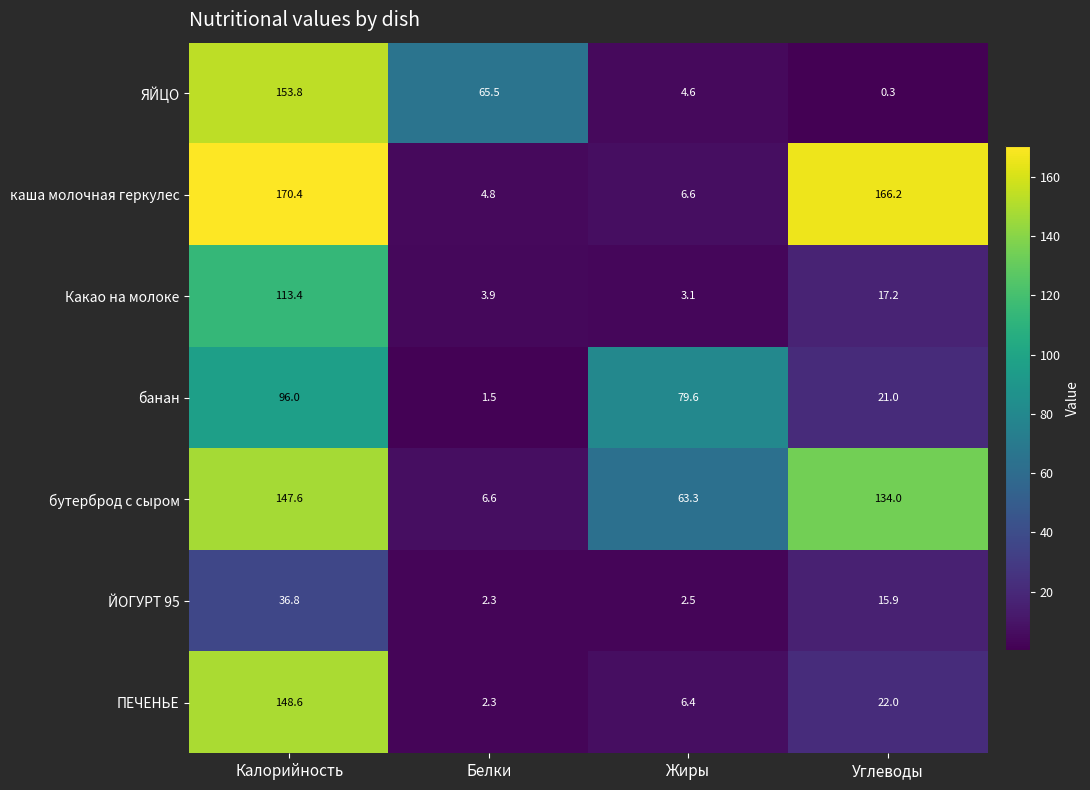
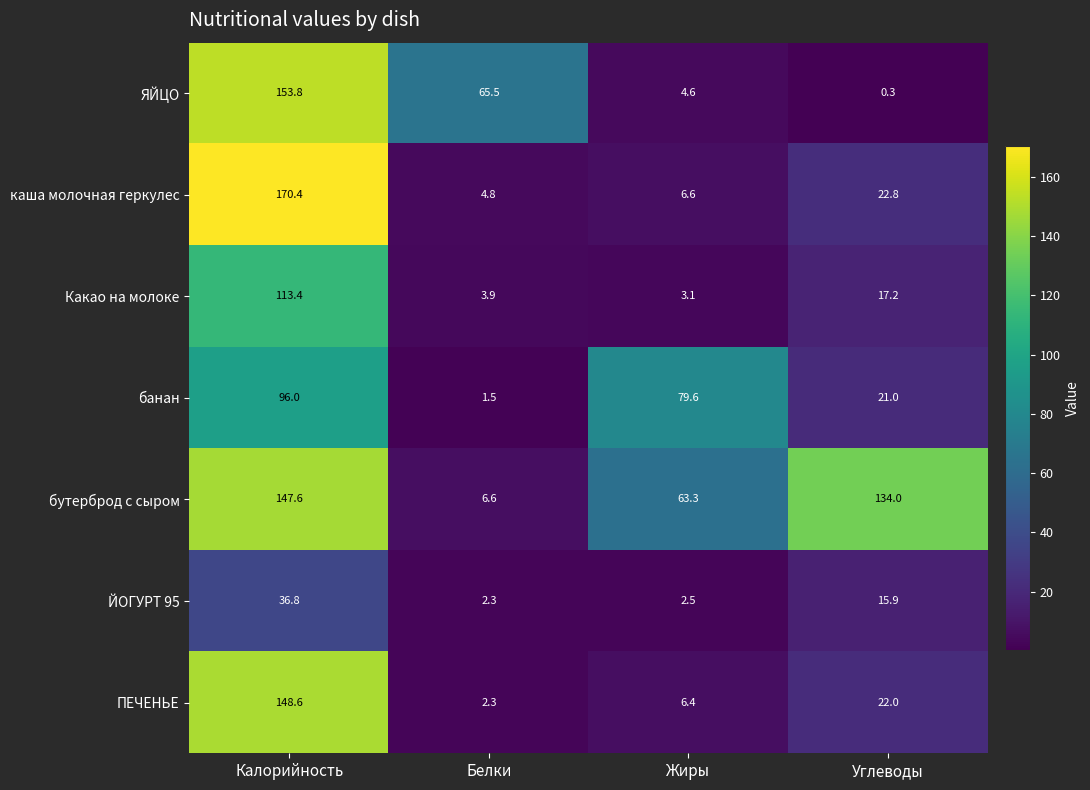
  {
    "ЯЙЦО": {
      "Калорийность": 153.8,
      "Белки": 65.5,
      "Жиры": 4.6,
      "Углеводы": 0.3
    },
    "каша молочная геркулес": {
      "Калорийность": 170.4,
      "Белки": 4.8,
      "Жиры": 6.6,
-     "Углеводы": 166.2
+     "Углеводы": 22.8
    },
    "Какао на молоке": {
      "Калорийность": 113.4,
      "Белки": 3.9,
      "Жиры": 3.1,
      "Углеводы": 17.2
    },
    "банан": {
      "Калорийность": 96.0,
      "Белки": 1.5,
      "Жиры": 79.6,
      "Углеводы": 21.0
    },
    "бутерброд с сыром": {
      "Калорийность": 147.6,
      "Белки": 6.6,
      "Жиры": 63.3,
      "Углеводы": 134.0
    },
    "ЙОГУРТ 95": {
      "Калорийность": 36.8,
      "Белки": 2.3,
      "Жиры": 2.5,
      "Углеводы": 15.9
    },
    "ПЕЧЕНЬЕ": {
      "Калорийность": 148.6,
      "Белки": 2.3,
      "Жиры": 6.4,
      "Углеводы": 22.0
    }
  }
